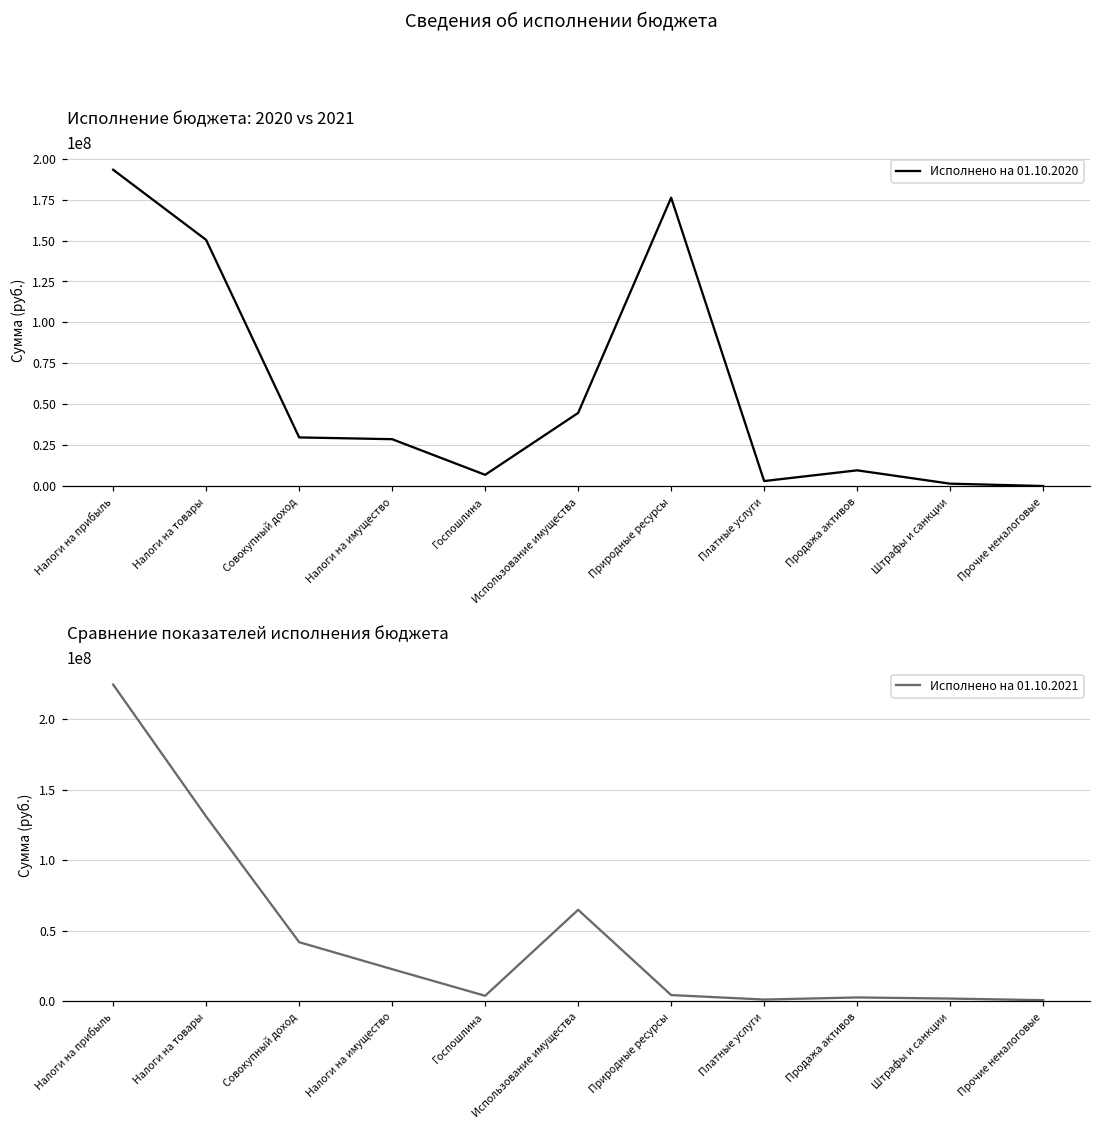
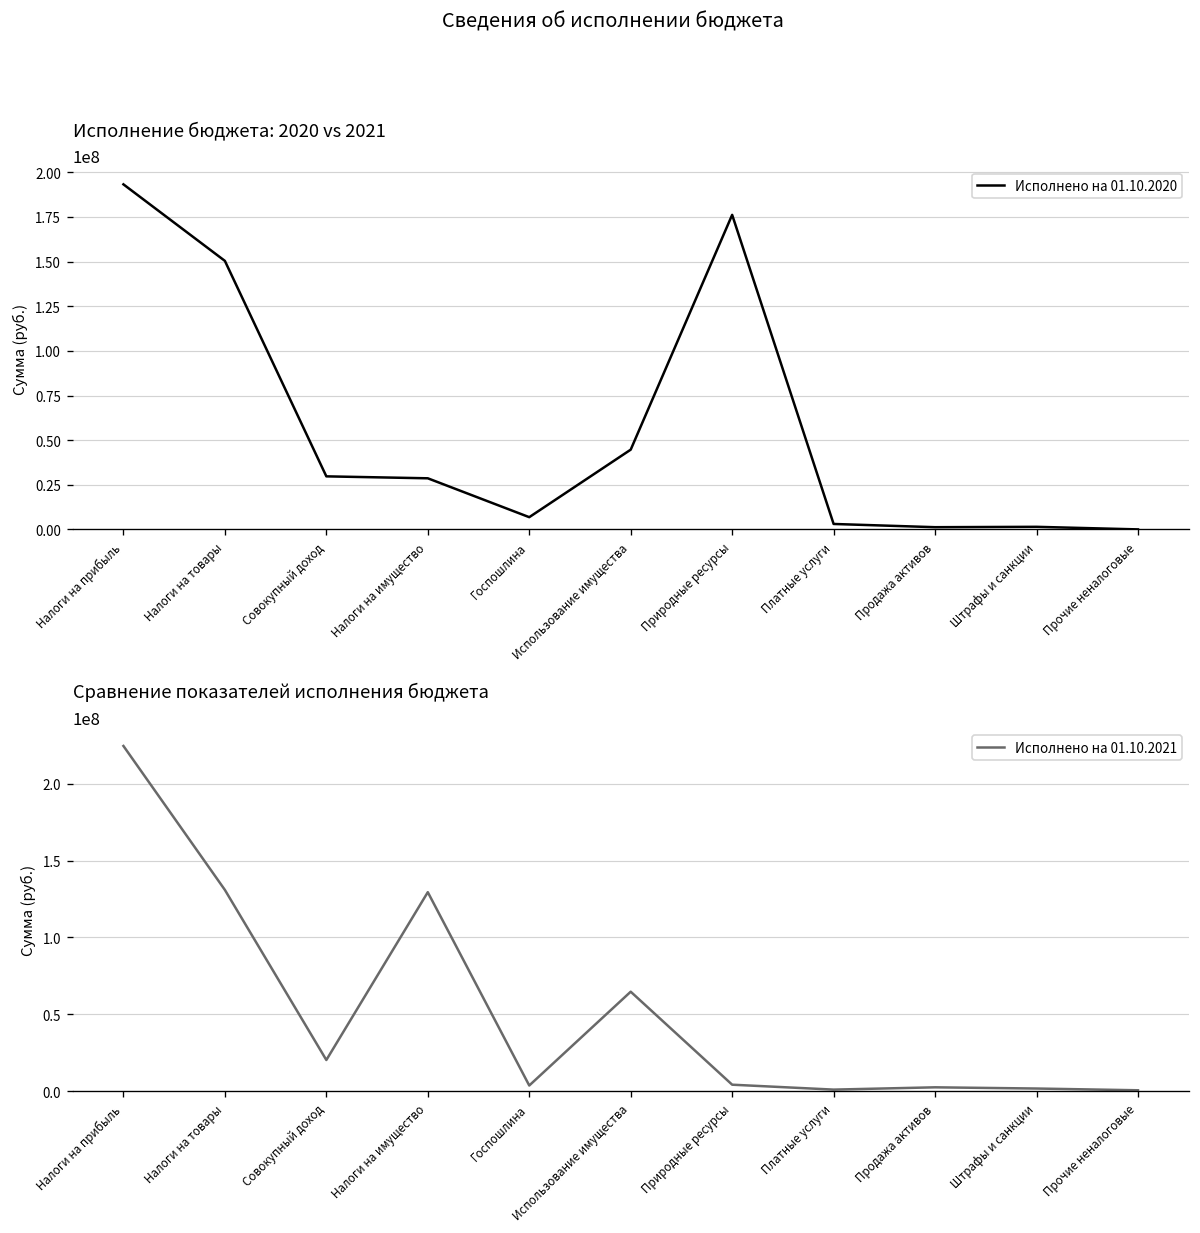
  {
    "Исполнение бюджета: 2020 vs 2021": {
      "Налоги на прибыль": 193000000,
      "Налоги на товары": 150000000,
      "Совокупный доход": 30000000,
      "Налоги на имущество": 29000000,
      "Госпошлина": 7000000,
      "Использование имущества": 45000000,
      "Природные ресурсы": 176000000,
      "Платные услуги": 3000000,
-     "Продажа активов": 10000000,
+     "Продажа активов": 1000000,
      "Штрафы и санкции": 1000000,
      "Прочие неналоговые": 0
    },
    "Сравнение показателей исполнения бюджета": {
      "Налоги на прибыль": 225000000,
      "Налоги на товары": 131000000,
-     "Совокупный доход": 42000000,
-     "Налоги на имущество": 23000000,
+     "Совокупный доход": 20000000,
+     "Налоги на имущество": 129000000,
      "Госпошлина": 4000000,
      "Использование имущества": 65000000,
      "Природные ресурсы": 4000000,
      "Платные услуги": 1000000,
      "Продажа активов": 2000000,
      "Штрафы и санкции": 2000000,
      "Прочие неналоговые": 1000000
    }
  }
